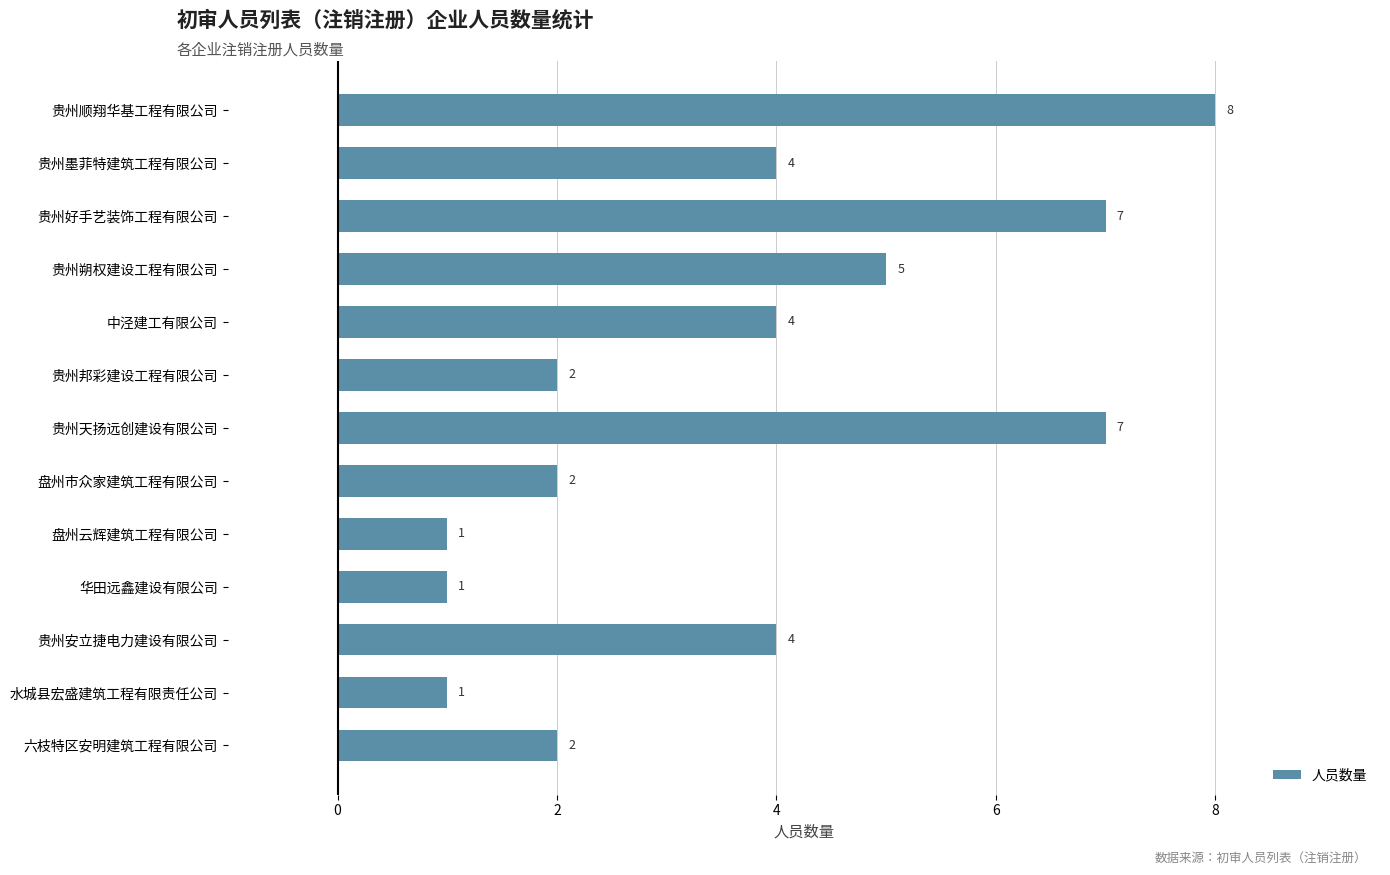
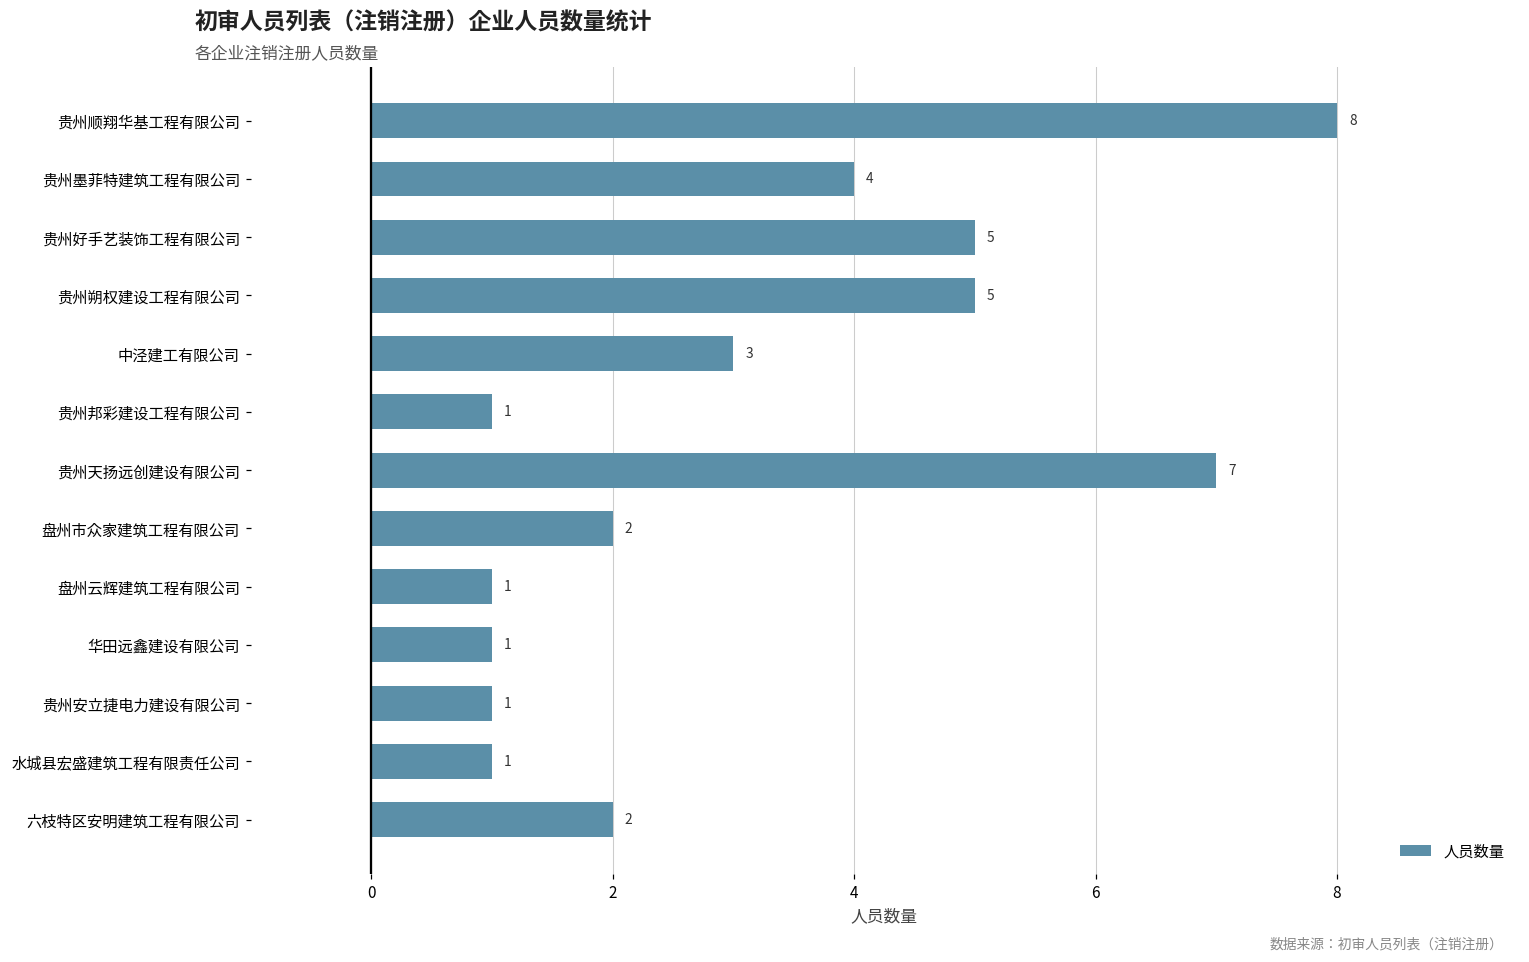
  {
    "贵州顺翔华基工程有限公司": 8,
    "贵州墨菲特建筑工程有限公司": 4,
-   "贵州好手艺装饰工程有限公司": 7,
+   "贵州好手艺装饰工程有限公司": 5,
    "贵州朔权建设工程有限公司": 5,
-   "中泾建工有限公司": 4,
-   "贵州邦彩建设工程有限公司": 2,
+   "中泾建工有限公司": 3,
+   "贵州邦彩建设工程有限公司": 1,
    "贵州天扬远创建设有限公司": 7,
    "盘州市众家建筑工程有限公司": 2,
    "盘州云辉建筑工程有限公司": 1,
    "华田远鑫建设有限公司": 1,
-   "贵州安立捷电力建设有限公司": 4,
+   "贵州安立捷电力建设有限公司": 1,
    "水城县宏盛建筑工程有限责任公司": 1,
    "六枝特区安明建筑工程有限公司": 2
  }
